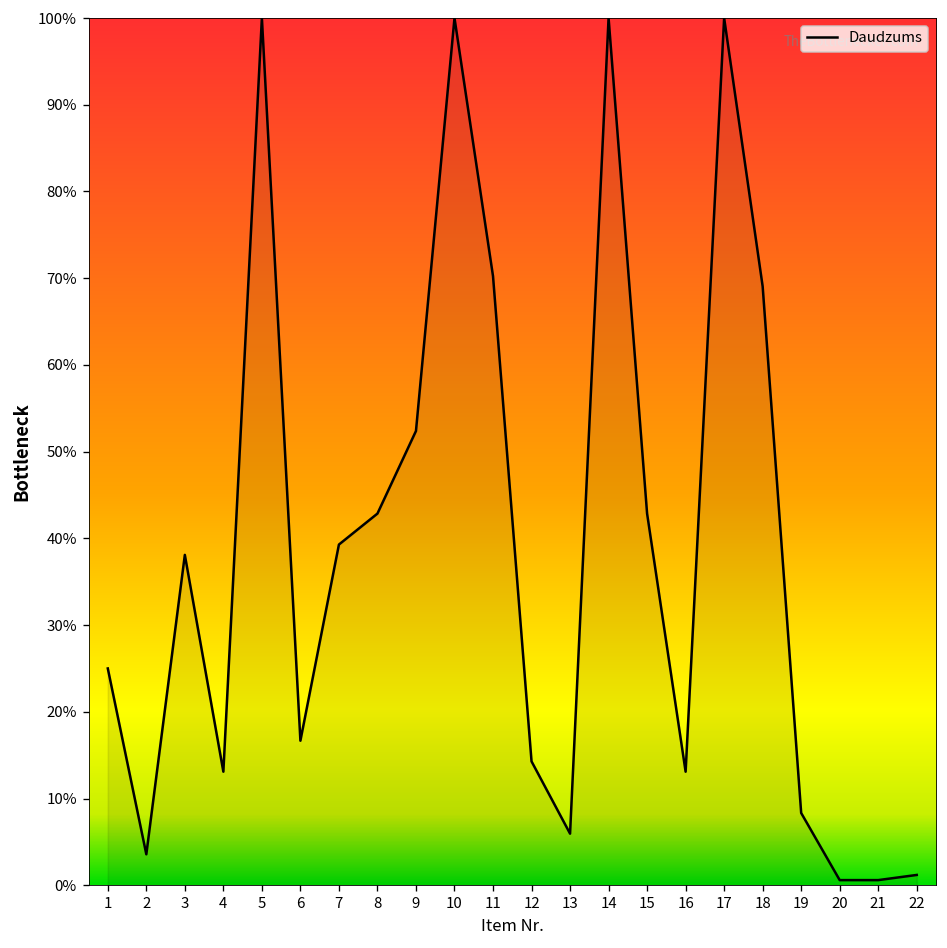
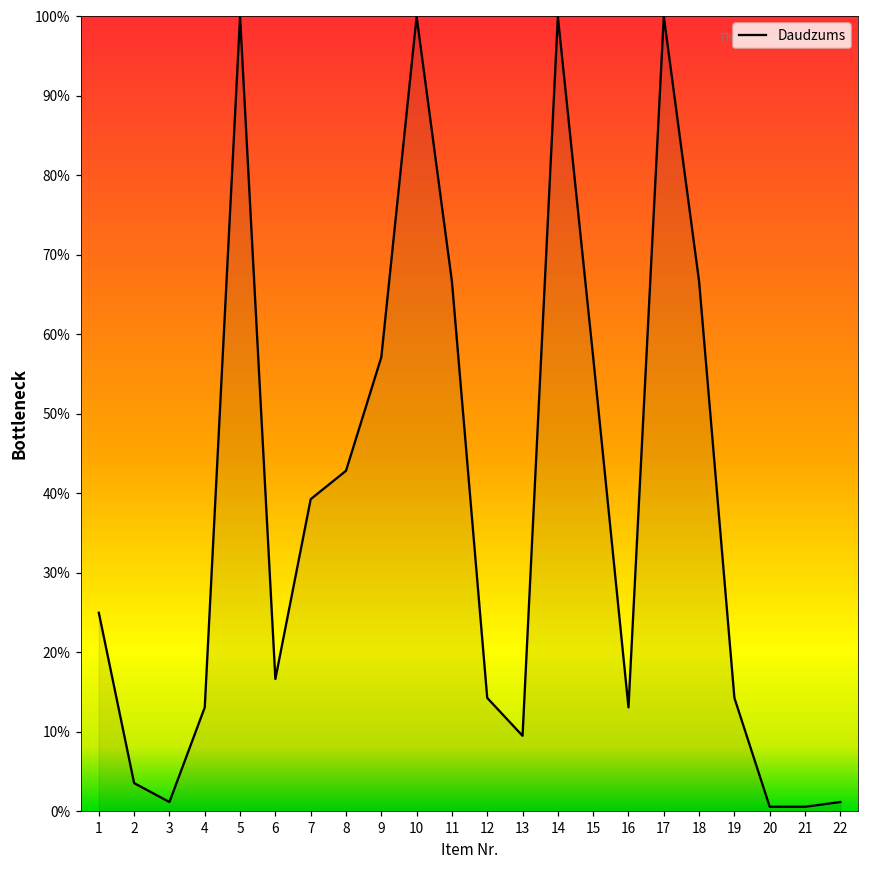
  {
    "1": "25%",
    "2": "4%",
-   "3": "38%",
+   "3": "1%",
    "4": "13%",
    "5": "100%",
    "6": "17%",
    "7": "39%",
    "8": "43%",
-   "9": "52%",
+   "9": "57%",
    "10": "100%",
-   "11": "70%",
+   "11": "67%",
    "12": "14%",
-   "13": "6%",
+   "13": "10%",
    "14": "100%",
-   "15": "43%",
+   "15": "57%",
    "16": "13%",
    "17": "100%",
-   "18": "69%",
-   "19": "8%",
+   "18": "67%",
+   "19": "14%",
    "20": "1%",
    "21": "1%",
    "22": "1%"
  }
